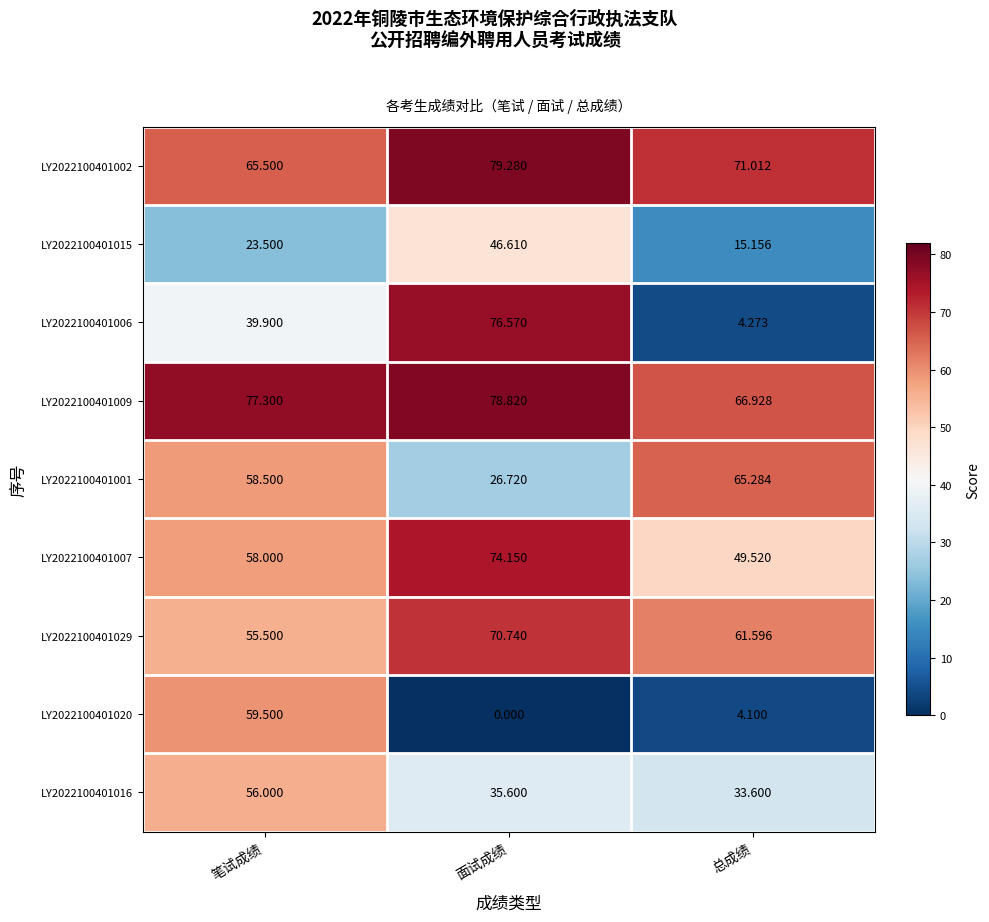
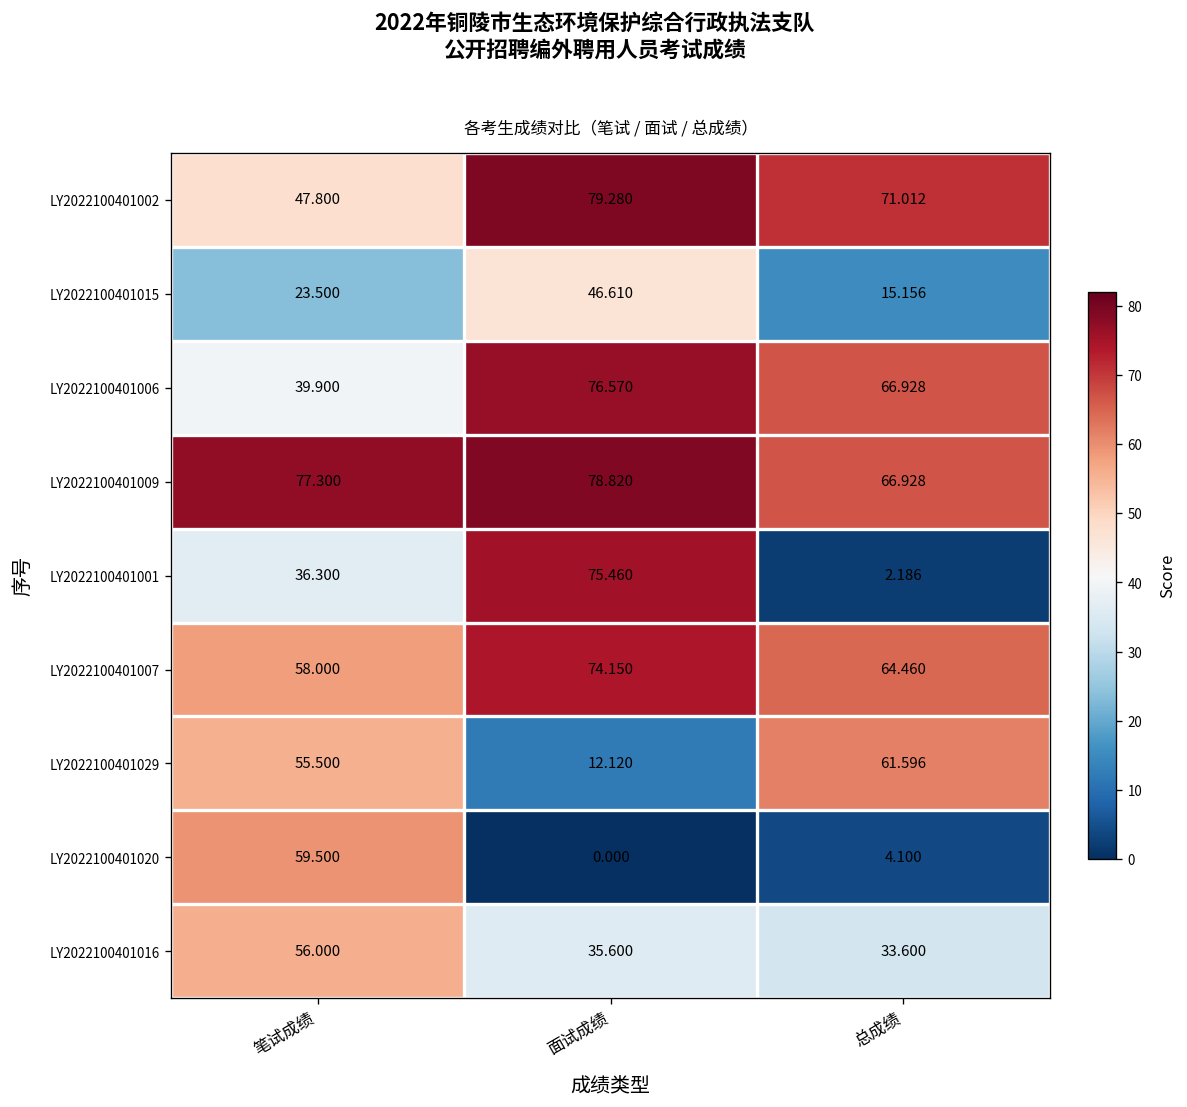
  {
    "LY2022100401002": {
-     "笔试成绩": 65.500,
+     "笔试成绩": 47.800,
      "面试成绩": 79.280,
      "总成绩": 71.012
    },
    "LY2022100401015": {
      "笔试成绩": 23.500,
      "面试成绩": 46.610,
      "总成绩": 15.156
    },
    "LY2022100401006": {
      "笔试成绩": 39.900,
      "面试成绩": 76.570,
-     "总成绩": 4.273
+     "总成绩": 66.928
    },
    "LY2022100401009": {
      "笔试成绩": 77.300,
      "面试成绩": 78.820,
      "总成绩": 66.928
    },
    "LY2022100401001": {
-     "笔试成绩": 58.500,
-     "面试成绩": 26.720,
-     "总成绩": 65.284
+     "笔试成绩": 36.300,
+     "面试成绩": 75.460,
+     "总成绩": 2.186
    },
    "LY2022100401007": {
      "笔试成绩": 58.000,
      "面试成绩": 74.150,
-     "总成绩": 49.520
+     "总成绩": 64.460
    },
    "LY2022100401029": {
      "笔试成绩": 55.500,
-     "面试成绩": 70.740,
+     "面试成绩": 12.120,
      "总成绩": 61.596
    },
    "LY2022100401020": {
      "笔试成绩": 59.500,
      "面试成绩": 0.000,
      "总成绩": 4.100
    },
    "LY2022100401016": {
      "笔试成绩": 56.000,
      "面试成绩": 35.600,
      "总成绩": 33.600
    }
  }
